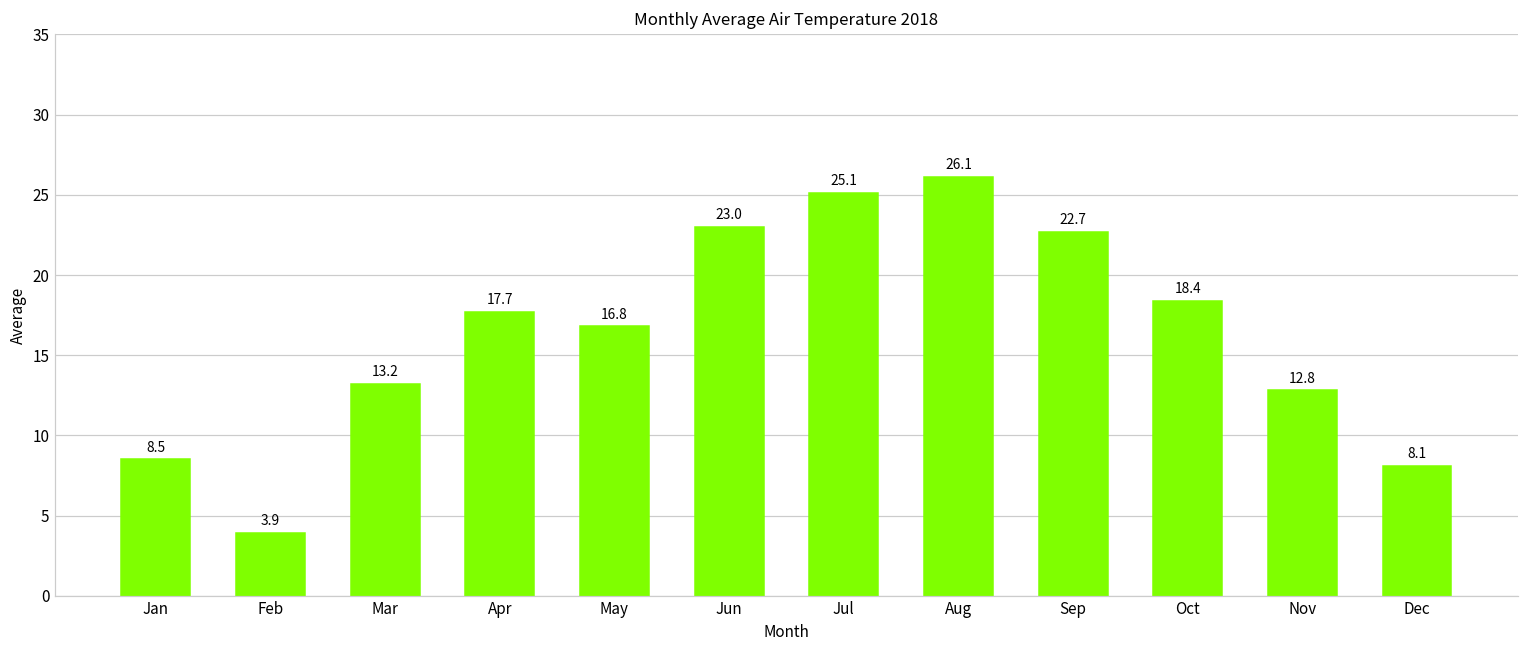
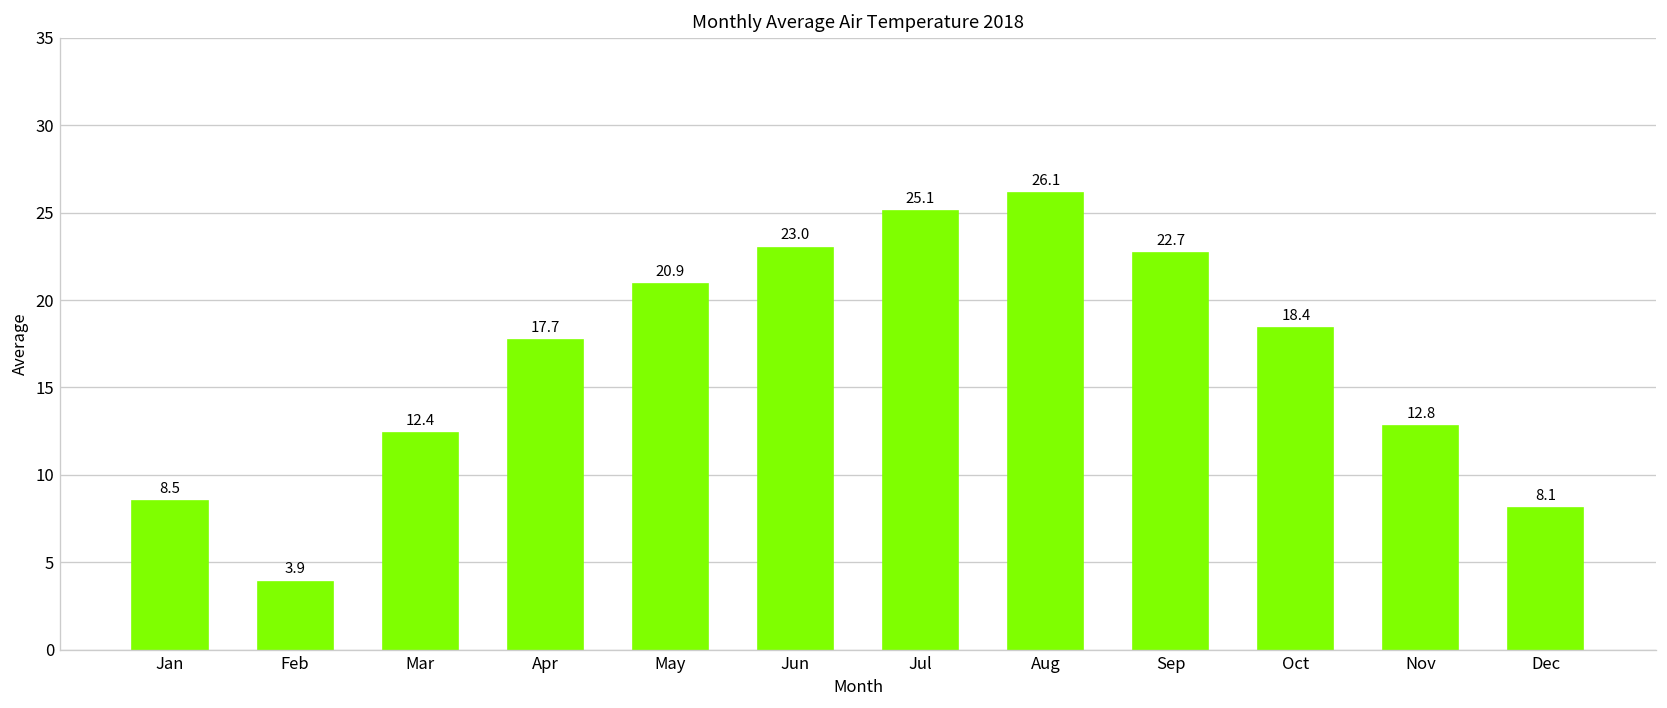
  {
    "Jan": 8.5,
    "Feb": 3.9,
-   "Mar": 13.2,
+   "Mar": 12.4,
    "Apr": 17.7,
-   "May": 16.8,
+   "May": 20.9,
    "Jun": 23.0,
    "Jul": 25.1,
    "Aug": 26.1,
    "Sep": 22.7,
    "Oct": 18.4,
    "Nov": 12.8,
    "Dec": 8.1
  }
